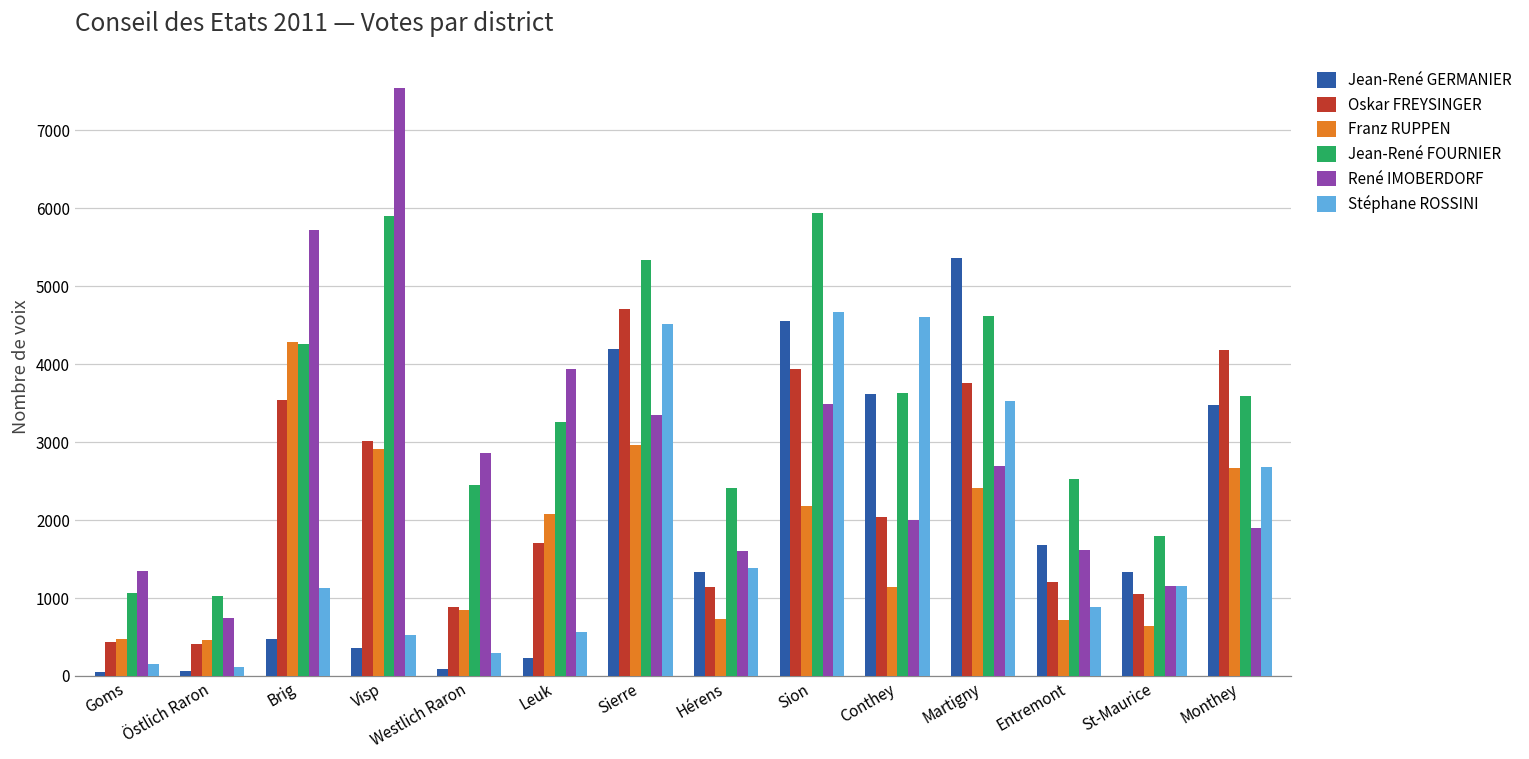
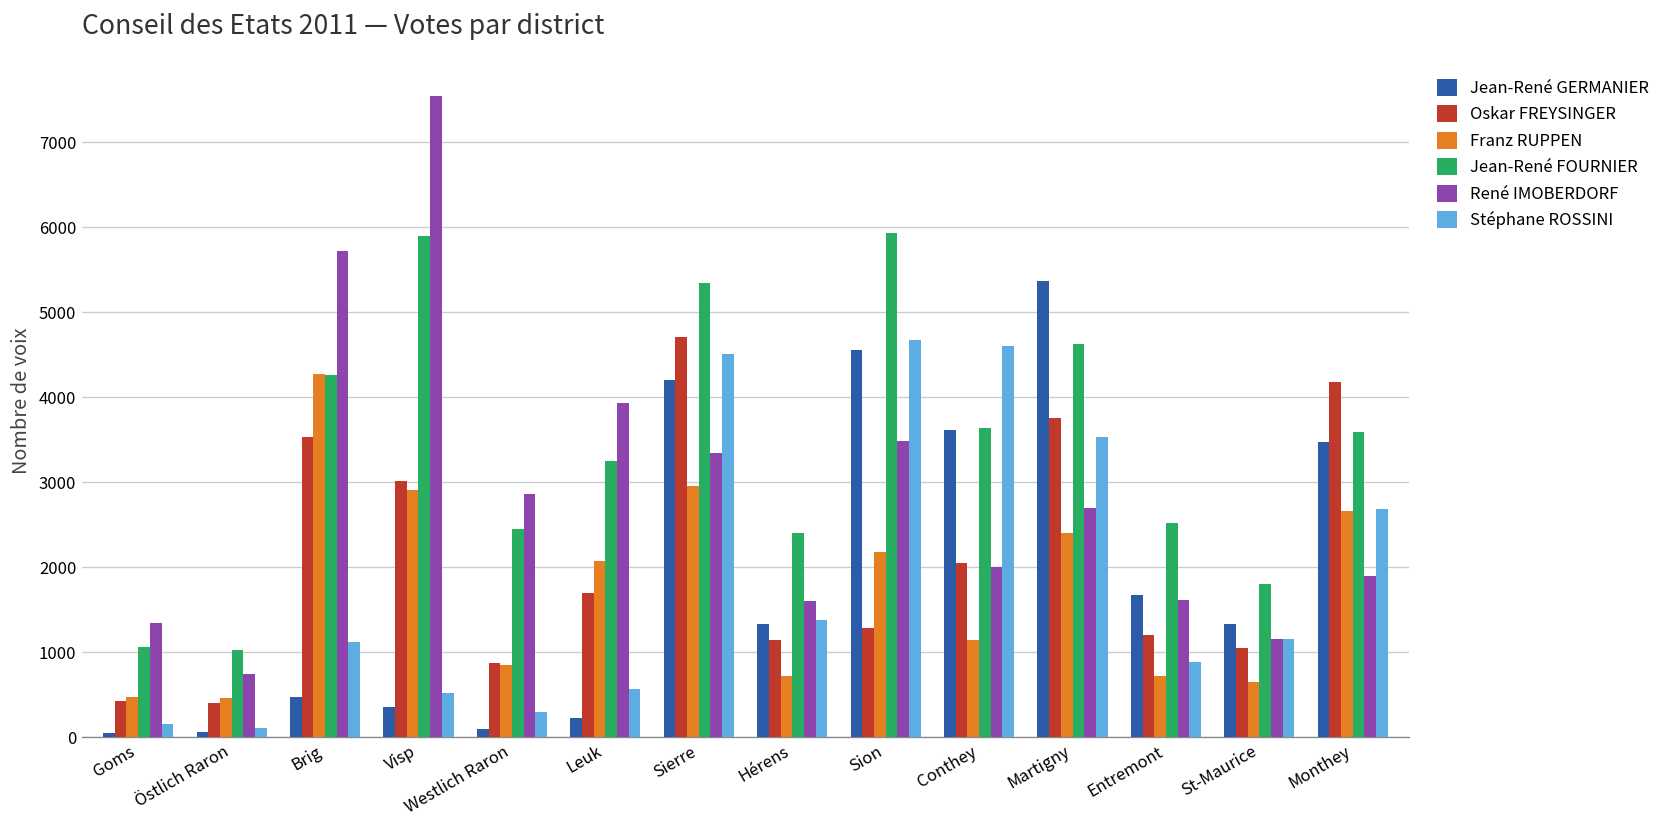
  {
    "Jean-René GERMANIER": {
      "Goms": 100,
      "Östlich Raron": 100,
      "Brig": 500,
      "Visp": 400,
      "Westlich Raron": 100,
      "Leuk": 200,
      "Sierre": 4200,
      "Hérens": 1300,
      "Sion": 4600,
      "Conthey": 3600,
      "Martigny": 5400,
      "Entremont": 1700,
      "St-Maurice": 1300,
      "Monthey": 3500
    },
    "Oskar FREYSINGER": {
      "Goms": 400,
      "Östlich Raron": 400,
      "Brig": 3500,
      "Visp": 3000,
      "Westlich Raron": 900,
      "Leuk": 1700,
      "Sierre": 4700,
      "Hérens": 1100,
-     "Sion": 3900,
+     "Sion": 1300,
      "Conthey": 2000,
      "Martigny": 3800,
      "Entremont": 1200,
      "St-Maurice": 1000,
      "Monthey": 4200
    },
    "Franz RUPPEN": {
      "Goms": 500,
      "Östlich Raron": 500,
      "Brig": 4300,
      "Visp": 2900,
      "Westlich Raron": 900,
      "Leuk": 2100,
      "Sierre": 3000,
      "Hérens": 700,
      "Sion": 2200,
      "Conthey": 1100,
      "Martigny": 2400,
      "Entremont": 700,
      "St-Maurice": 600,
      "Monthey": 2700
    },
    "Jean-René FOURNIER": {
      "Goms": 1100,
      "Östlich Raron": 1000,
      "Brig": 4300,
      "Visp": 5900,
      "Westlich Raron": 2400,
      "Leuk": 3300,
      "Sierre": 5300,
      "Hérens": 2400,
      "Sion": 5900,
      "Conthey": 3600,
      "Martigny": 4600,
      "Entremont": 2500,
      "St-Maurice": 1800,
      "Monthey": 3600
    },
    "René IMOBERDORF": {
      "Goms": 1300,
      "Östlich Raron": 800,
      "Brig": 5700,
      "Visp": 7500,
      "Westlich Raron": 2900,
      "Leuk": 3900,
      "Sierre": 3300,
      "Hérens": 1600,
      "Sion": 3500,
      "Conthey": 2000,
      "Martigny": 2700,
      "Entremont": 1600,
      "St-Maurice": 1200,
      "Monthey": 1900
    },
    "Stéphane ROSSINI": {
      "Goms": 200,
      "Östlich Raron": 100,
      "Brig": 1100,
      "Visp": 500,
      "Westlich Raron": 300,
      "Leuk": 600,
      "Sierre": 4500,
      "Hérens": 1400,
      "Sion": 4700,
      "Conthey": 4600,
      "Martigny": 3500,
      "Entremont": 900,
      "St-Maurice": 1200,
      "Monthey": 2700
    }
  }
